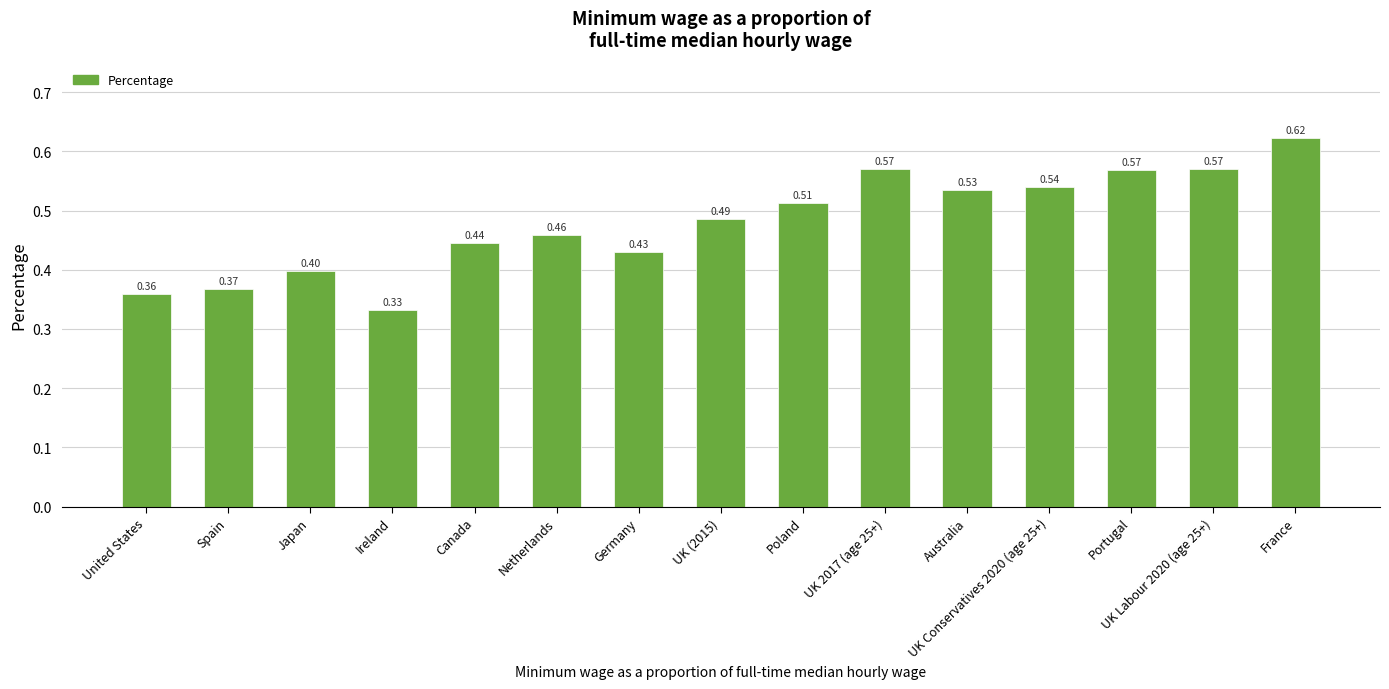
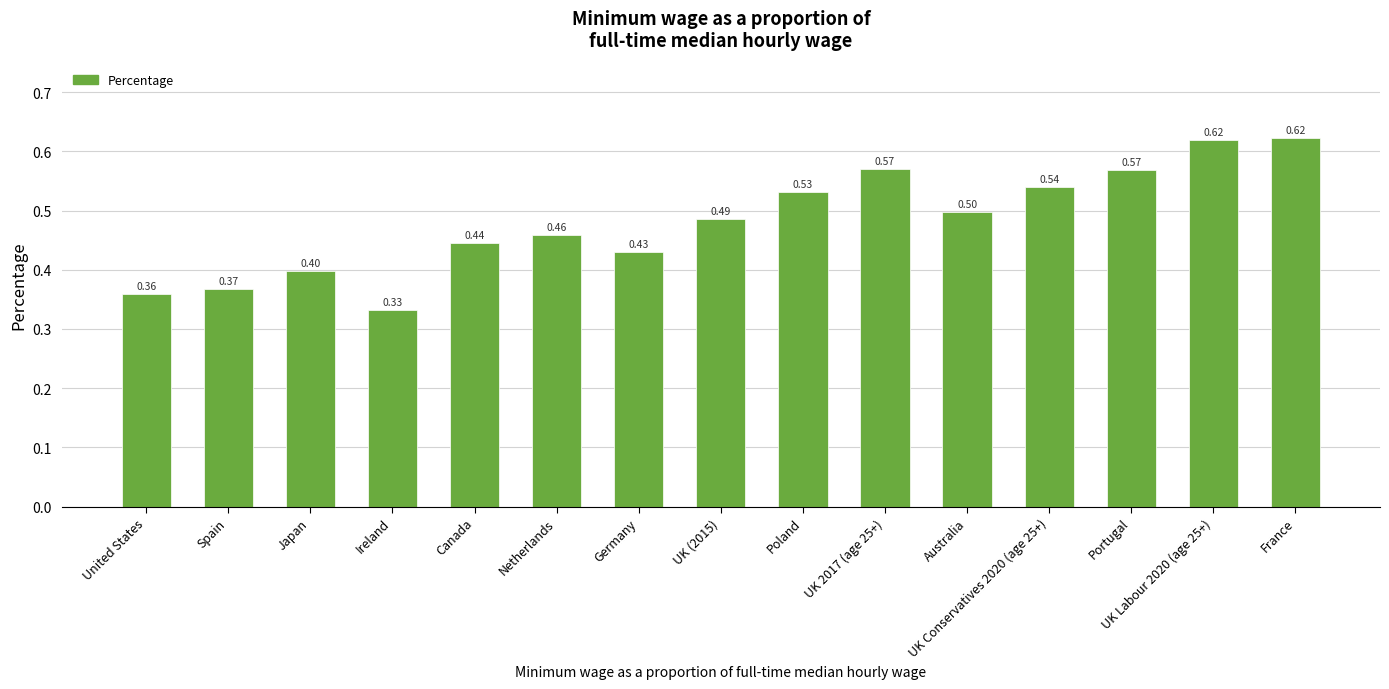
  {
    "United States": 0.36,
    "Spain": 0.37,
    "Japan": 0.40,
    "Ireland": 0.33,
    "Canada": 0.44,
    "Netherlands": 0.46,
    "Germany": 0.43,
    "UK (2015)": 0.49,
-   "Poland": 0.51,
+   "Poland": 0.53,
    "UK 2017 (age 25+)": 0.57,
-   "Australia": 0.53,
+   "Australia": 0.50,
    "UK Conservatives 2020 (age 25+)": 0.54,
    "Portugal": 0.57,
-   "UK Labour 2020 (age 25+)": 0.57,
+   "UK Labour 2020 (age 25+)": 0.62,
    "France": 0.62
  }
